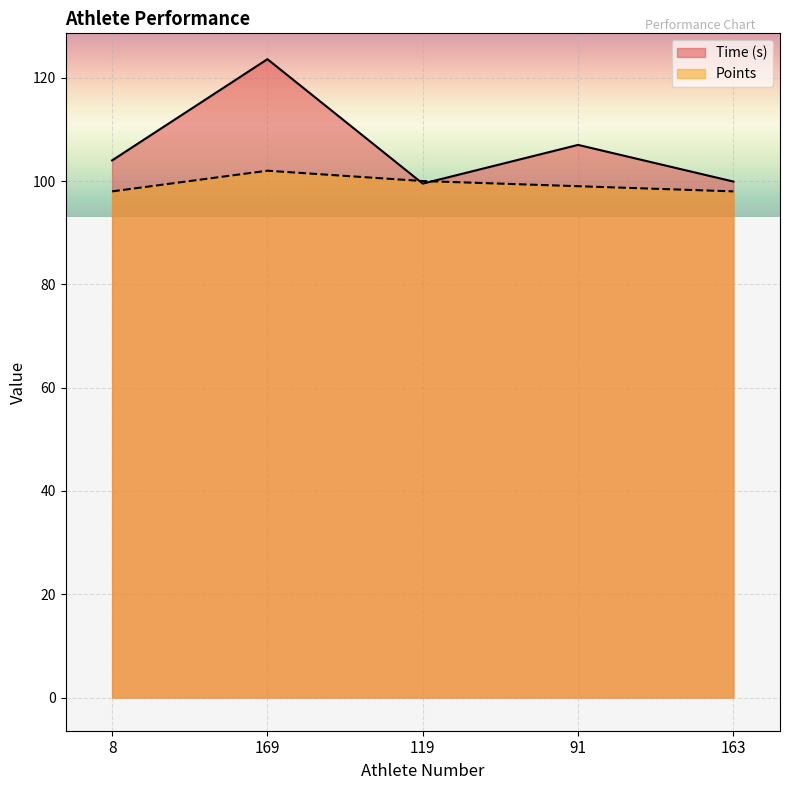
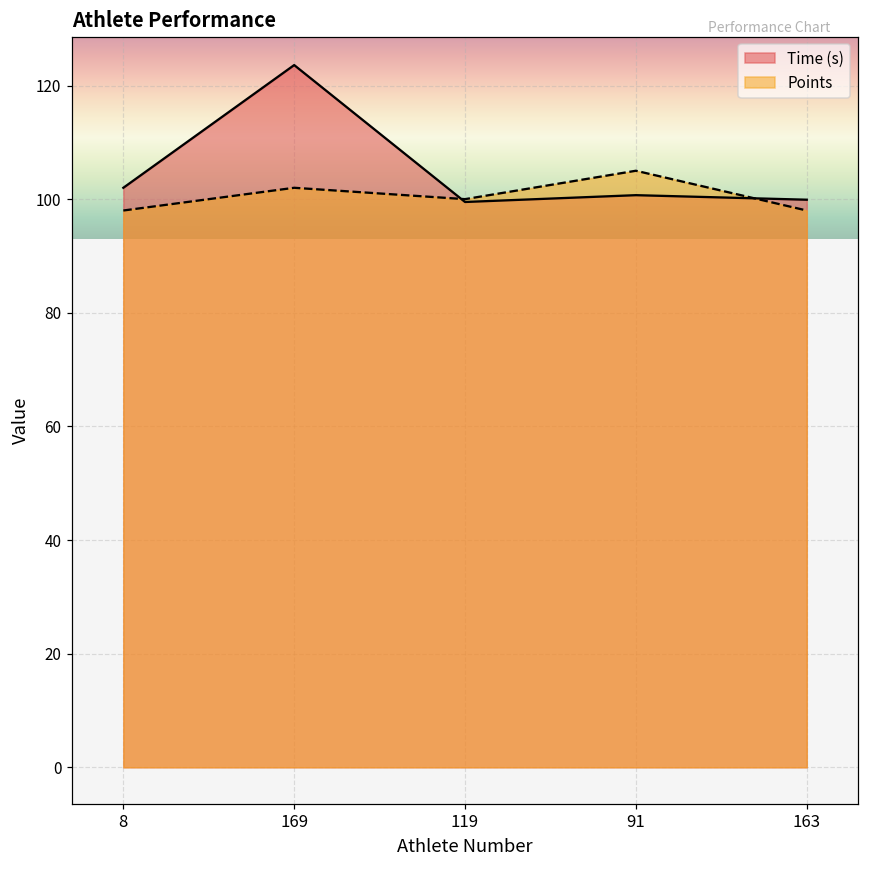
  {
    "Time (s)": {
-     "8": 104,
+     "8": 102,
      "169": 124,
      "119": 100,
-     "91": 107,
+     "91": 101,
      "163": 100
    },
    "Points": {
      "8": 98,
      "169": 102,
      "119": 100,
-     "91": 99,
+     "91": 105,
      "163": 98
    }
  }
